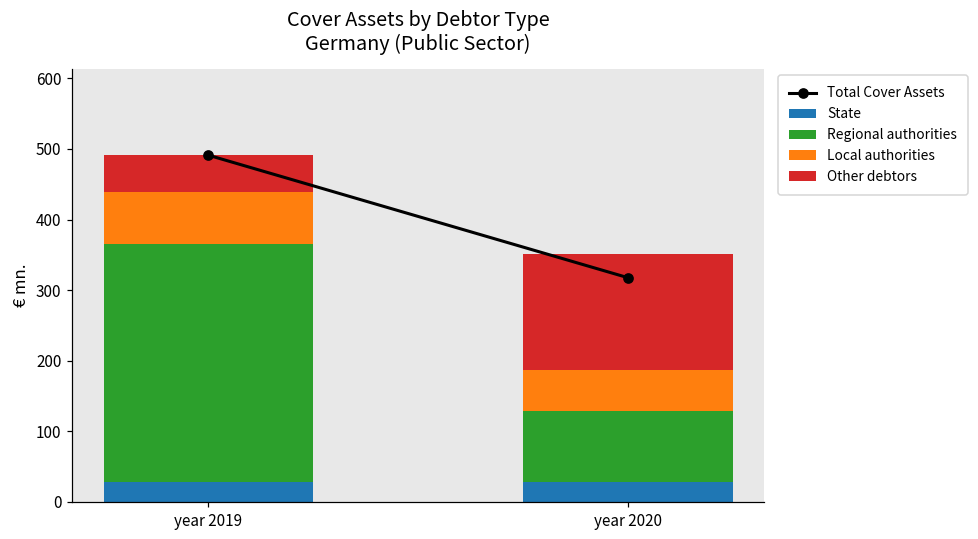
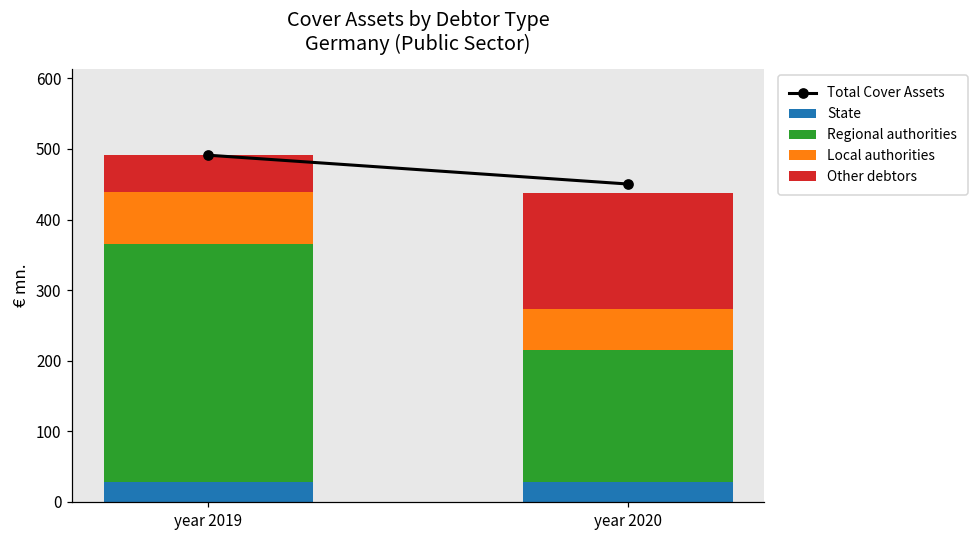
  {
    "Total Cover Assets": {
      "year 2019": 490,
-     "year 2020": 320
+     "year 2020": 450
    },
    "State": {
      "year 2019": 30,
      "year 2020": 30
    },
    "Regional authorities": {
      "year 2019": 340,
-     "year 2020": 100
+     "year 2020": 190
    },
    "Local authorities": {
      "year 2019": 70,
      "year 2020": 60
    },
    "Other debtors": {
      "year 2019": 50,
      "year 2020": 160
    }
  }
